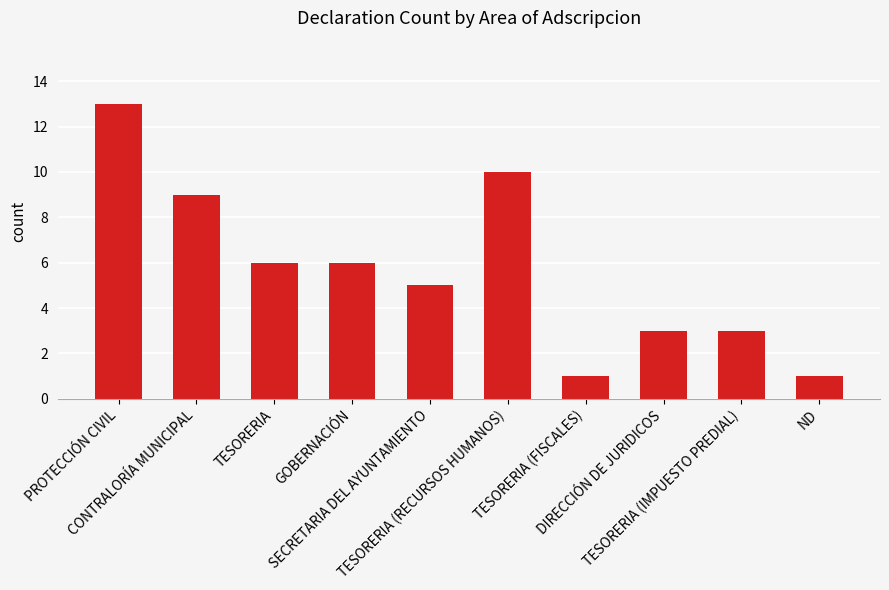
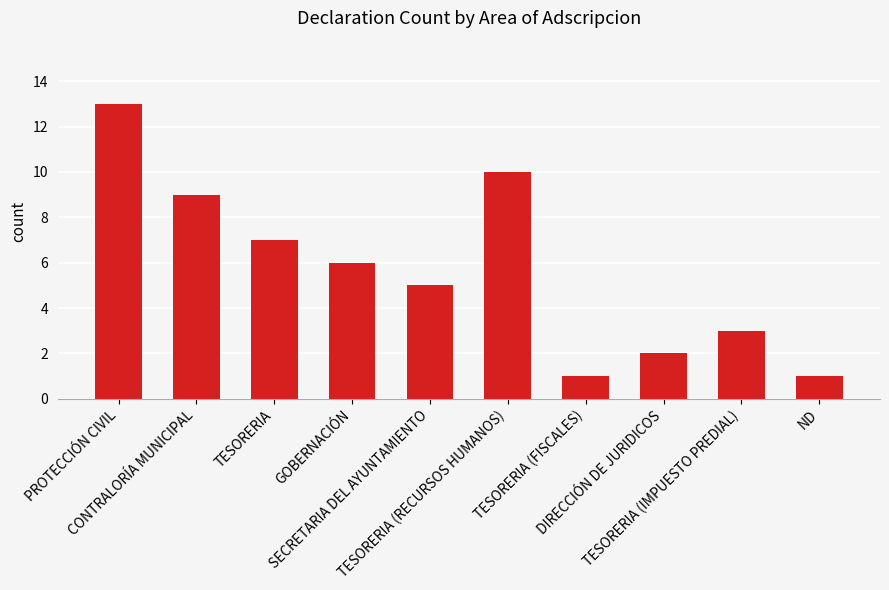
  {
    "PROTECCIÓN CIVIL": 13,
    "CONTRALORÍA MUNICIPAL": 9,
-   "TESORERIA": 6,
+   "TESORERIA": 7,
    "GOBERNACIÓN": 6,
    "SECRETARIA DEL AYUNTAMIENTO": 5,
    "TESORERIA (RECURSOS HUMANOS)": 10,
    "TESORERIA (FISCALES)": 1,
-   "DIRECCIÓN DE JURIDICOS": 3,
+   "DIRECCIÓN DE JURIDICOS": 2,
    "TESORERIA (IMPUESTO PREDIAL)": 3,
    "ND": 1
  }
